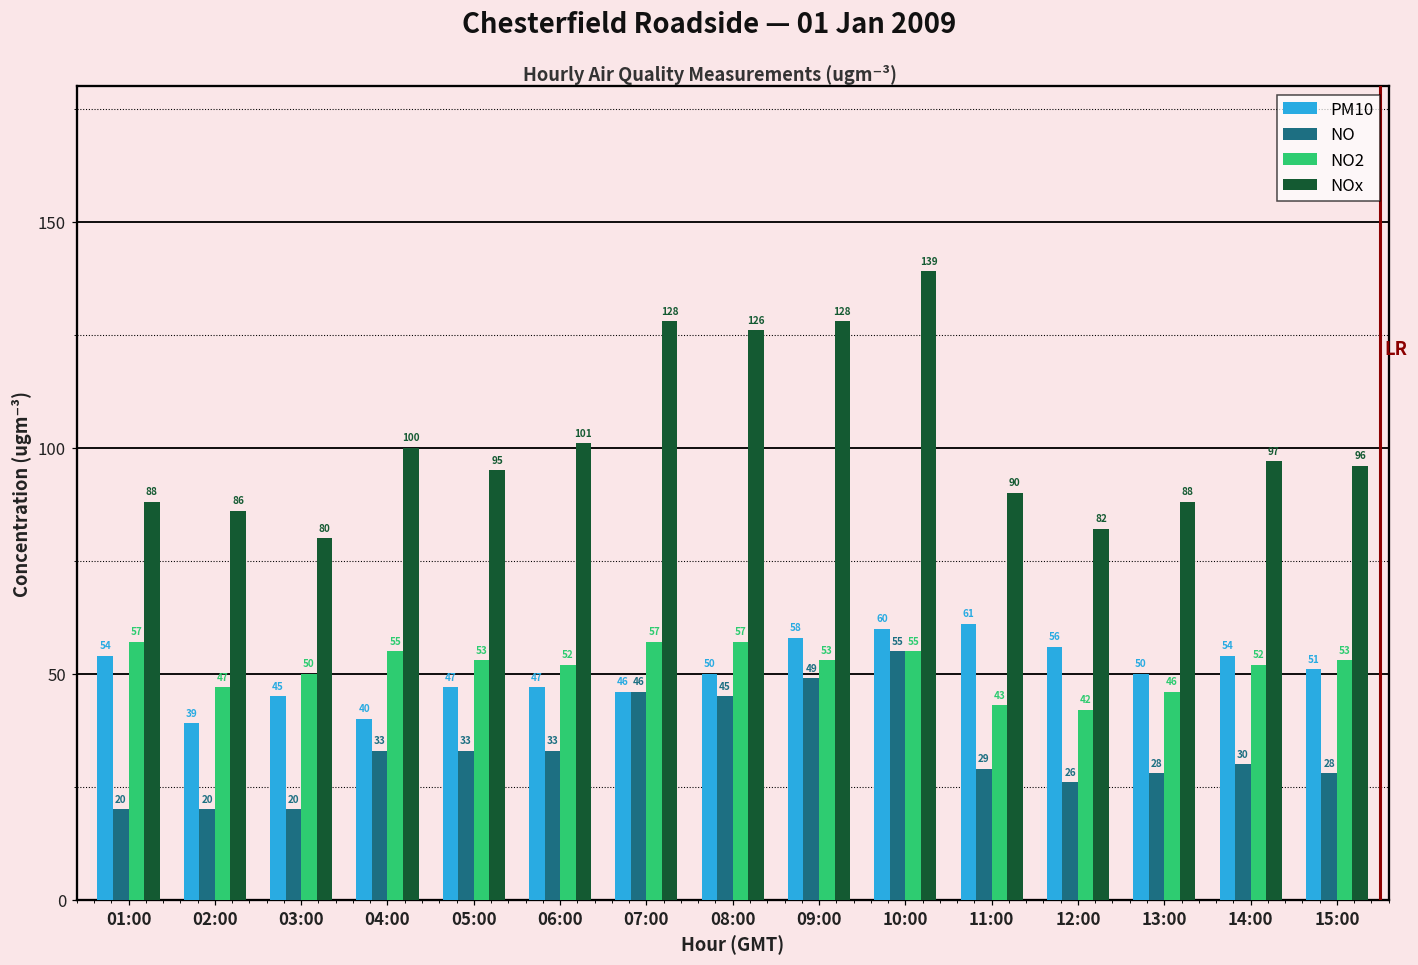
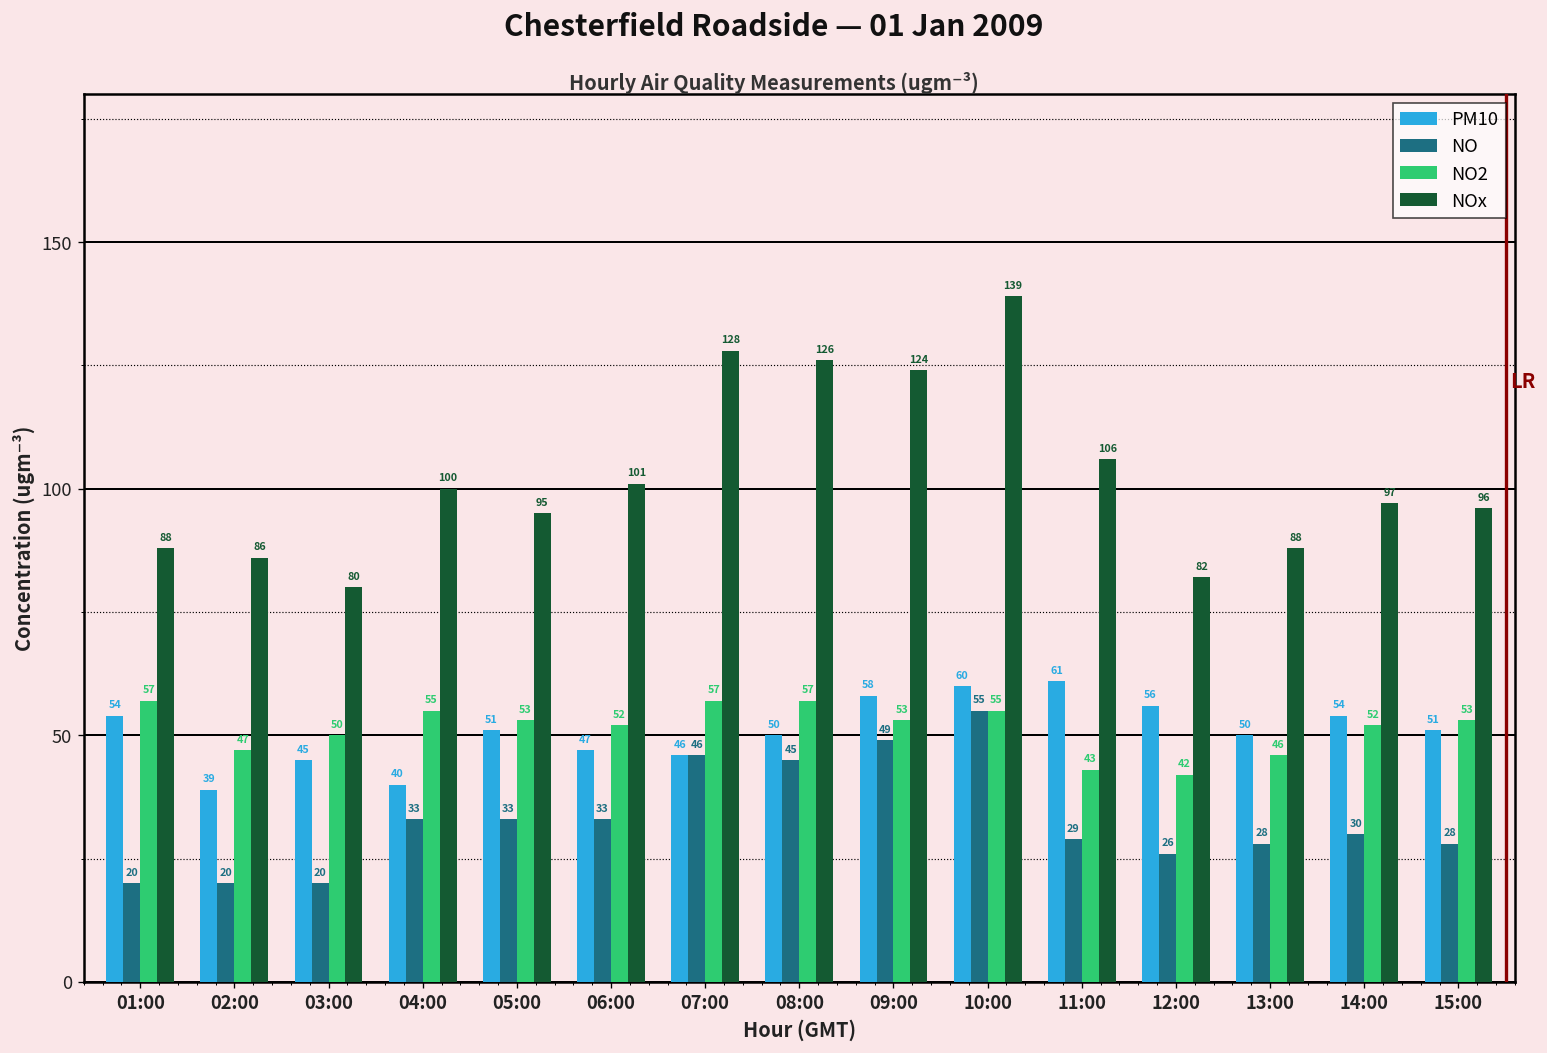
  {
    "PM10": {
      "01:00": 54,
      "02:00": 39,
      "03:00": 45,
      "04:00": 40,
-     "05:00": 47,
+     "05:00": 51,
      "06:00": 47,
      "07:00": 46,
      "08:00": 50,
      "09:00": 58,
      "10:00": 60,
      "11:00": 61,
      "12:00": 56,
      "13:00": 50,
      "14:00": 54,
      "15:00": 51
    },
    "NO": {
      "01:00": 20,
      "02:00": 20,
      "03:00": 20,
      "04:00": 33,
      "05:00": 33,
      "06:00": 33,
      "07:00": 46,
      "08:00": 45,
      "09:00": 49,
      "10:00": 55,
      "11:00": 29,
      "12:00": 26,
      "13:00": 28,
      "14:00": 30,
      "15:00": 28
    },
    "NO2": {
      "01:00": 57,
      "02:00": 47,
      "03:00": 50,
      "04:00": 55,
      "05:00": 53,
      "06:00": 52,
      "07:00": 57,
      "08:00": 57,
      "09:00": 53,
      "10:00": 55,
      "11:00": 43,
      "12:00": 42,
      "13:00": 46,
      "14:00": 52,
      "15:00": 53
    },
    "NOx": {
      "01:00": 88,
      "02:00": 86,
      "03:00": 80,
      "04:00": 100,
      "05:00": 95,
      "06:00": 101,
      "07:00": 128,
      "08:00": 126,
-     "09:00": 128,
+     "09:00": 124,
      "10:00": 139,
-     "11:00": 90,
+     "11:00": 106,
      "12:00": 82,
      "13:00": 88,
      "14:00": 97,
      "15:00": 96
    }
  }
